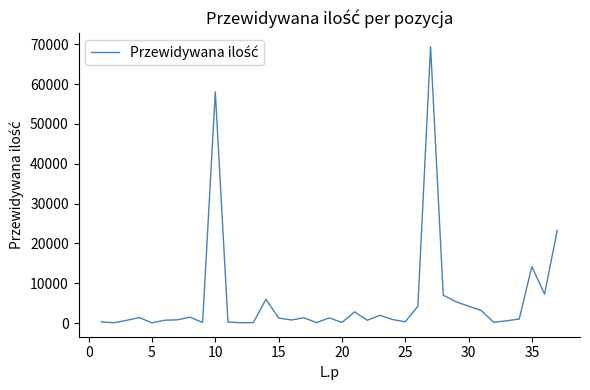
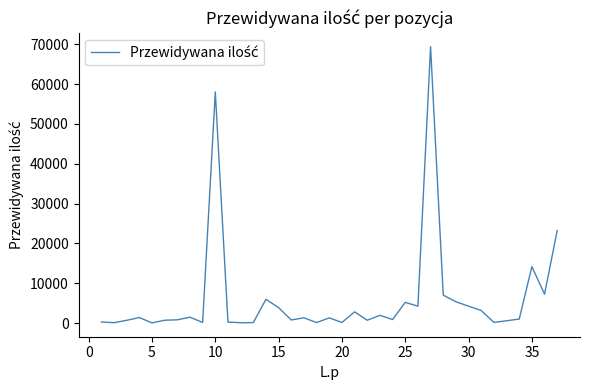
  {
    "5": 0,
    "10": 58000,
-   "15": 1000,
+   "15": 4000,
    "20": 0,
-   "25": 0,
+   "25": 5000,
    "30": 4000,
    "35": 14000
  }
